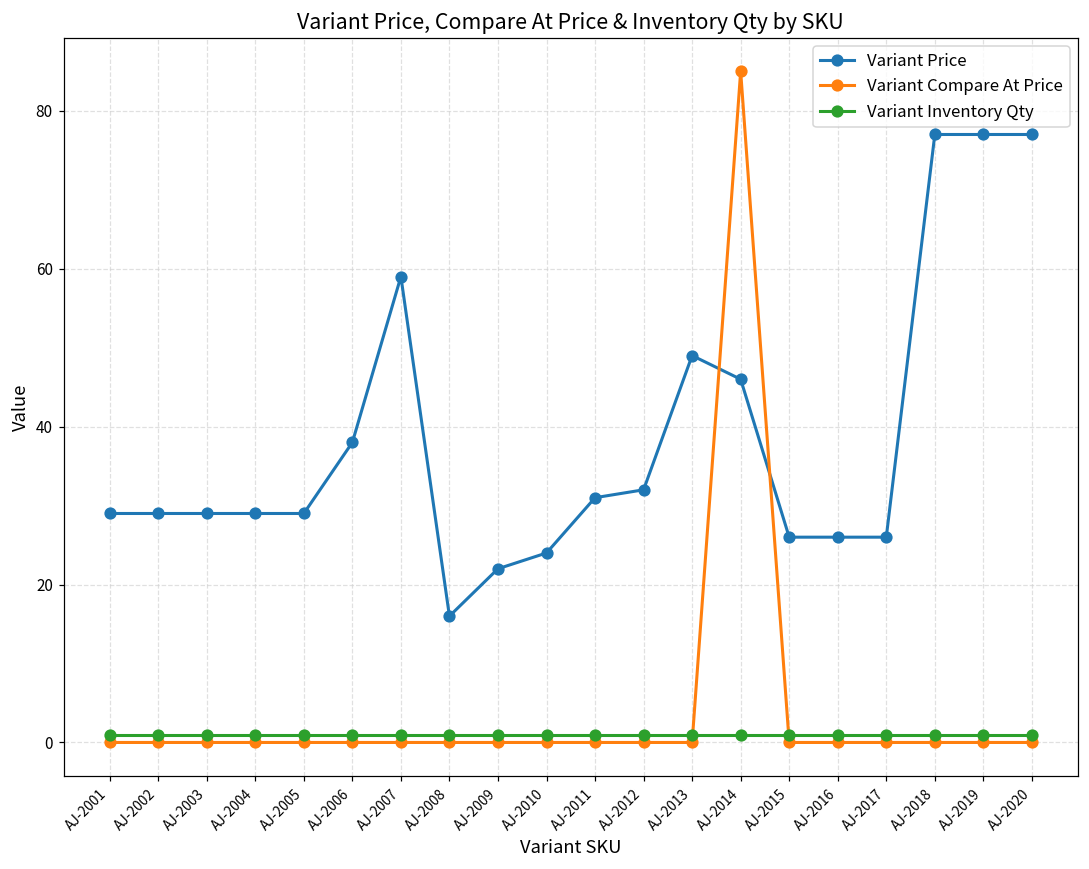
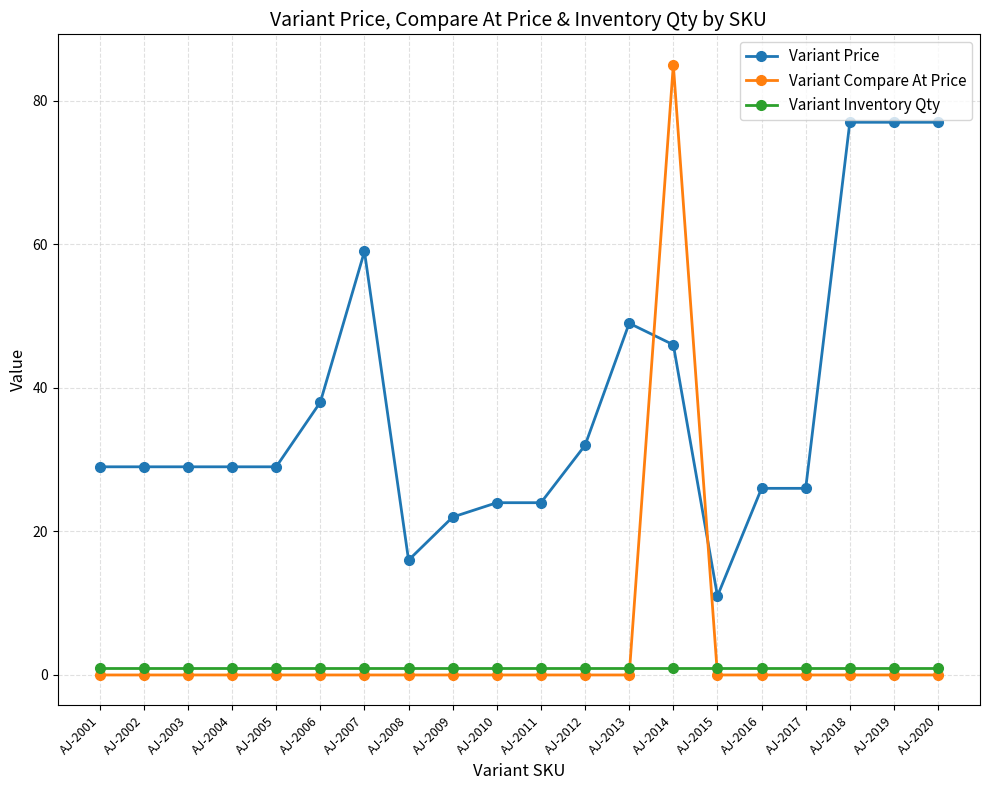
  {
    "Variant Price": {
      "AJ-2001": 29,
      "AJ-2002": 29,
      "AJ-2003": 29,
      "AJ-2004": 29,
      "AJ-2005": 29,
      "AJ-2006": 38,
      "AJ-2007": 59,
      "AJ-2008": 16,
      "AJ-2009": 22,
      "AJ-2010": 24,
-     "AJ-2011": 31,
+     "AJ-2011": 24,
      "AJ-2012": 32,
      "AJ-2013": 49,
      "AJ-2014": 46,
-     "AJ-2015": 26,
+     "AJ-2015": 11,
      "AJ-2016": 26,
      "AJ-2017": 26,
      "AJ-2018": 77,
      "AJ-2019": 77,
      "AJ-2020": 77
    },
    "Variant Compare At Price": {
      "AJ-2001": 0,
      "AJ-2002": 0,
      "AJ-2003": 0,
      "AJ-2004": 0,
      "AJ-2005": 0,
      "AJ-2006": 0,
      "AJ-2007": 0,
      "AJ-2008": 0,
      "AJ-2009": 0,
      "AJ-2010": 0,
      "AJ-2011": 0,
      "AJ-2012": 0,
      "AJ-2013": 0,
      "AJ-2014": 85,
      "AJ-2015": 0,
      "AJ-2016": 0,
      "AJ-2017": 0,
      "AJ-2018": 0,
      "AJ-2019": 0,
      "AJ-2020": 0
    },
    "Variant Inventory Qty": {
      "AJ-2001": 1,
      "AJ-2002": 1,
      "AJ-2003": 1,
      "AJ-2004": 1,
      "AJ-2005": 1,
      "AJ-2006": 1,
      "AJ-2007": 1,
      "AJ-2008": 1,
      "AJ-2009": 1,
      "AJ-2010": 1,
      "AJ-2011": 1,
      "AJ-2012": 1,
      "AJ-2013": 1,
      "AJ-2014": 1,
      "AJ-2015": 1,
      "AJ-2016": 1,
      "AJ-2017": 1,
      "AJ-2018": 1,
      "AJ-2019": 1,
      "AJ-2020": 1
    }
  }
